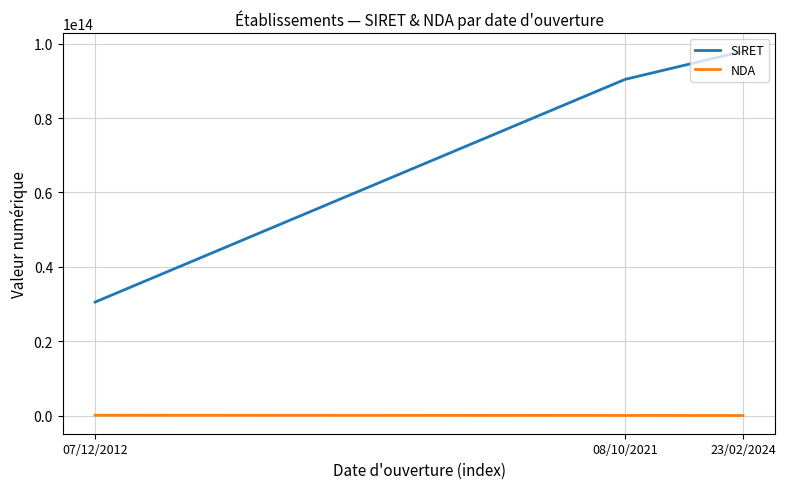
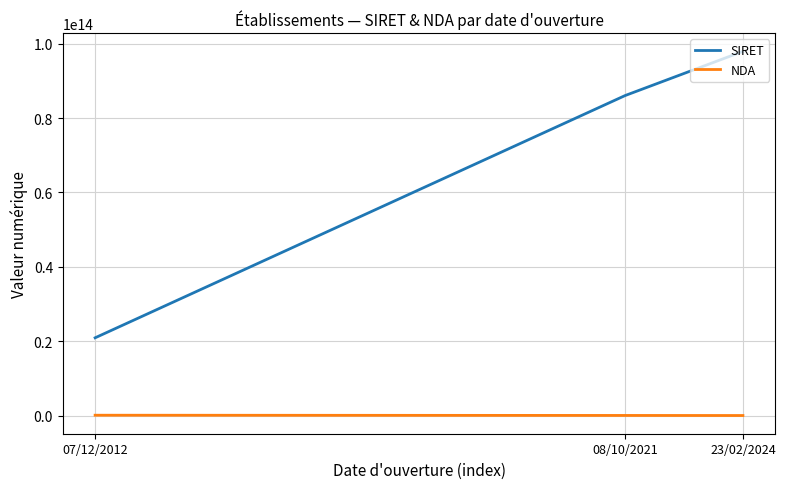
  {
    "SIRET": {
-     "07/12/2012": 31000000000000,
-     "08/10/2021": 90000000000000
+     "07/12/2012": 21000000000000,
+     "08/10/2021": 86000000000000
    },
    "NDA": {
      "07/12/2012": 0,
      "08/10/2021": 0,
      "23/02/2024": 0
    }
  }
